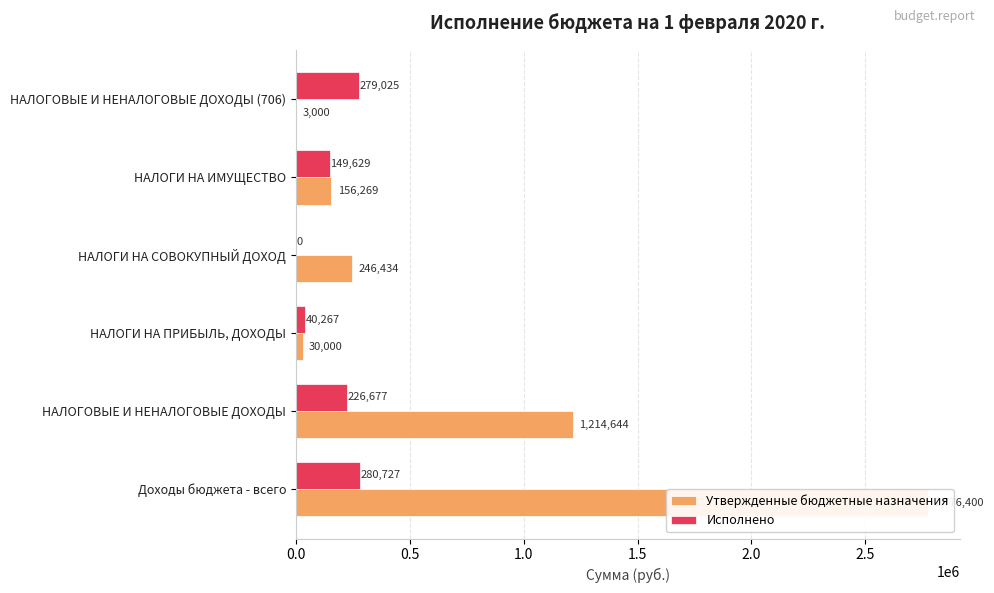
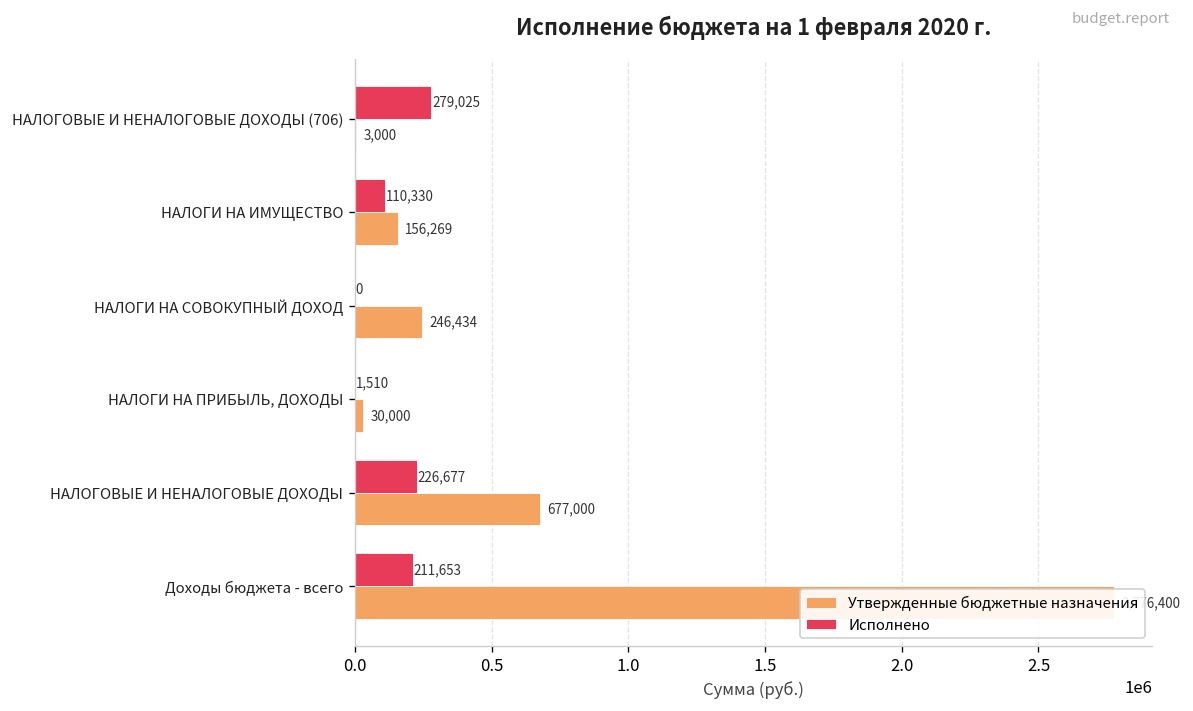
  {
    "Утвержденные бюджетные назначения": {
      "НАЛОГОВЫЕ И НЕНАЛОГОВЫЕ ДОХОДЫ (706)": "3,000",
      "НАЛОГИ НА ИМУЩЕСТВО": "156,269",
      "НАЛОГИ НА СОВОКУПНЫЙ ДОХОД": "246,434",
      "НАЛОГИ НА ПРИБЫЛЬ, ДОХОДЫ": "30,000",
-     "НАЛОГОВЫЕ И НЕНАЛОГОВЫЕ ДОХОДЫ": "1,214,644"
+     "НАЛОГОВЫЕ И НЕНАЛОГОВЫЕ ДОХОДЫ": "677,000"
    },
    "Исполнено": {
      "НАЛОГОВЫЕ И НЕНАЛОГОВЫЕ ДОХОДЫ (706)": "279,025",
-     "НАЛОГИ НА ИМУЩЕСТВО": "149,629",
+     "НАЛОГИ НА ИМУЩЕСТВО": "110,330",
      "НАЛОГИ НА СОВОКУПНЫЙ ДОХОД": "0",
-     "НАЛОГИ НА ПРИБЫЛЬ, ДОХОДЫ": "40,267",
+     "НАЛОГИ НА ПРИБЫЛЬ, ДОХОДЫ": "1,510",
      "НАЛОГОВЫЕ И НЕНАЛОГОВЫЕ ДОХОДЫ": "226,677",
-     "Доходы бюджета - всего": "280,727"
+     "Доходы бюджета - всего": "211,653"
    }
  }
